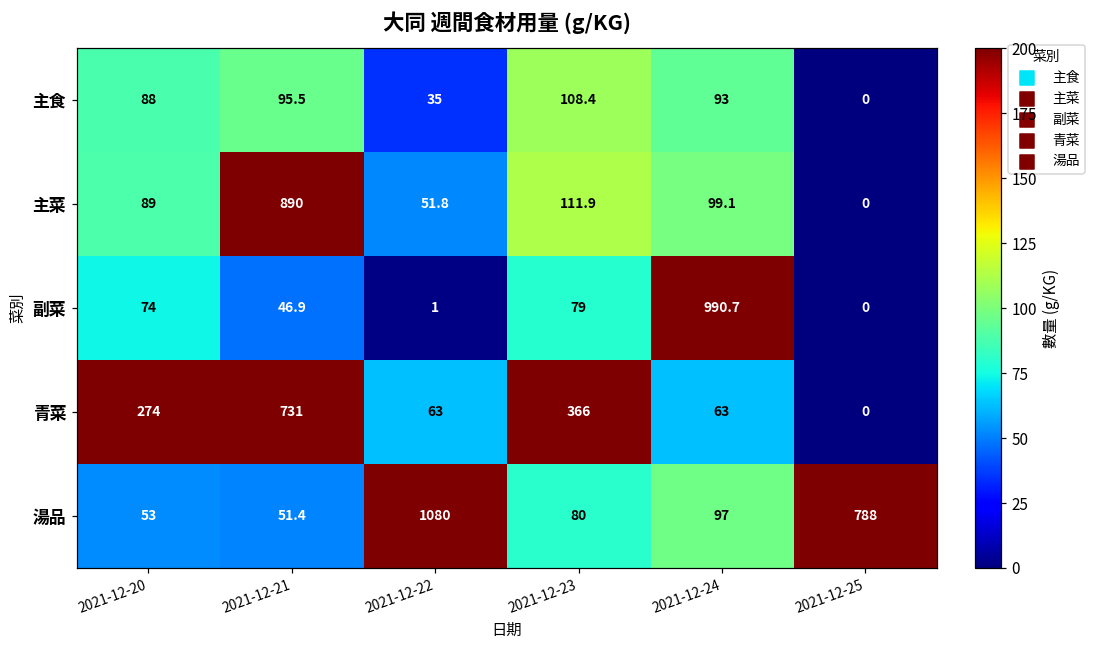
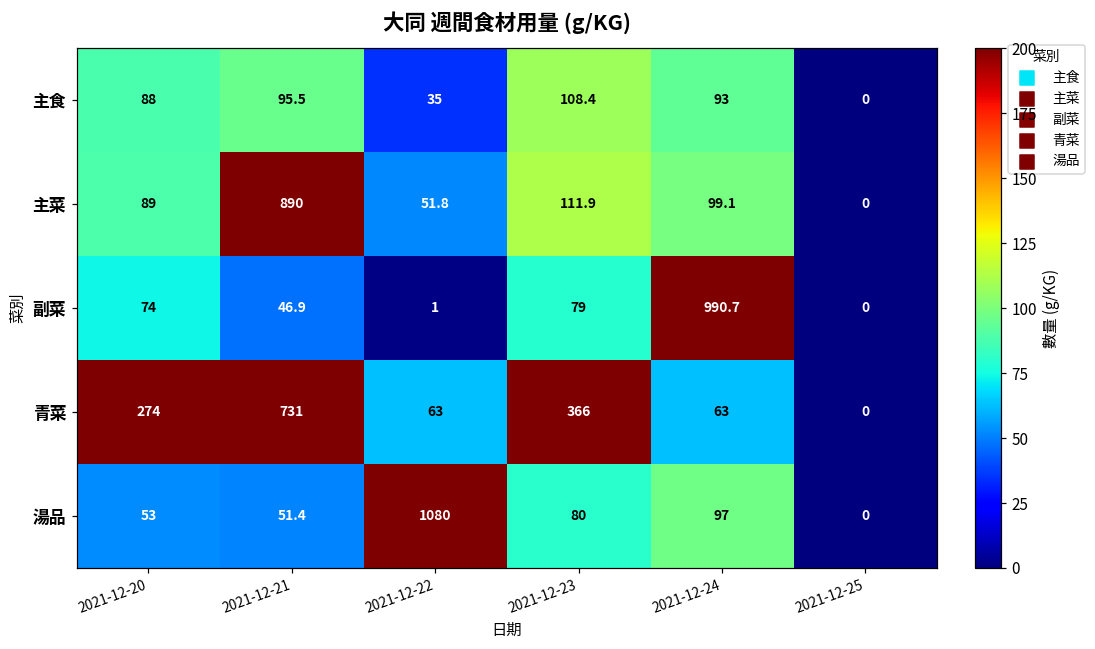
  {
    "主食": {
      "2021-12-20": 88,
      "2021-12-21": 95.5,
      "2021-12-22": 35,
      "2021-12-23": 108.4,
      "2021-12-24": 93,
      "2021-12-25": 0
    },
    "主菜": {
      "2021-12-20": 89,
      "2021-12-21": 890,
      "2021-12-22": 51.8,
      "2021-12-23": 111.9,
      "2021-12-24": 99.1,
      "2021-12-25": 0
    },
    "副菜": {
      "2021-12-20": 74,
      "2021-12-21": 46.9,
      "2021-12-22": 1,
      "2021-12-23": 79,
      "2021-12-24": 990.7,
      "2021-12-25": 0
    },
    "青菜": {
      "2021-12-20": 274,
      "2021-12-21": 731,
      "2021-12-22": 63,
      "2021-12-23": 366,
      "2021-12-24": 63,
      "2021-12-25": 0
    },
    "湯品": {
      "2021-12-20": 53,
      "2021-12-21": 51.4,
      "2021-12-22": 1080,
      "2021-12-23": 80,
      "2021-12-24": 97,
-     "2021-12-25": 788
+     "2021-12-25": 0
    }
  }
